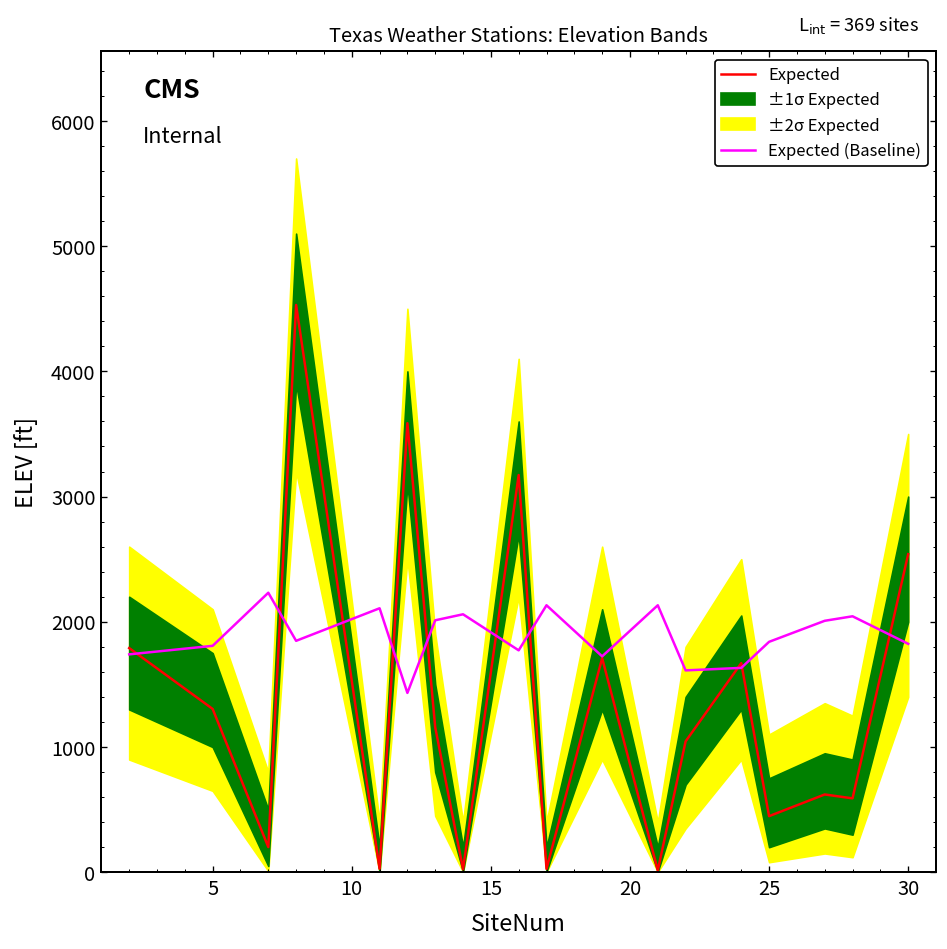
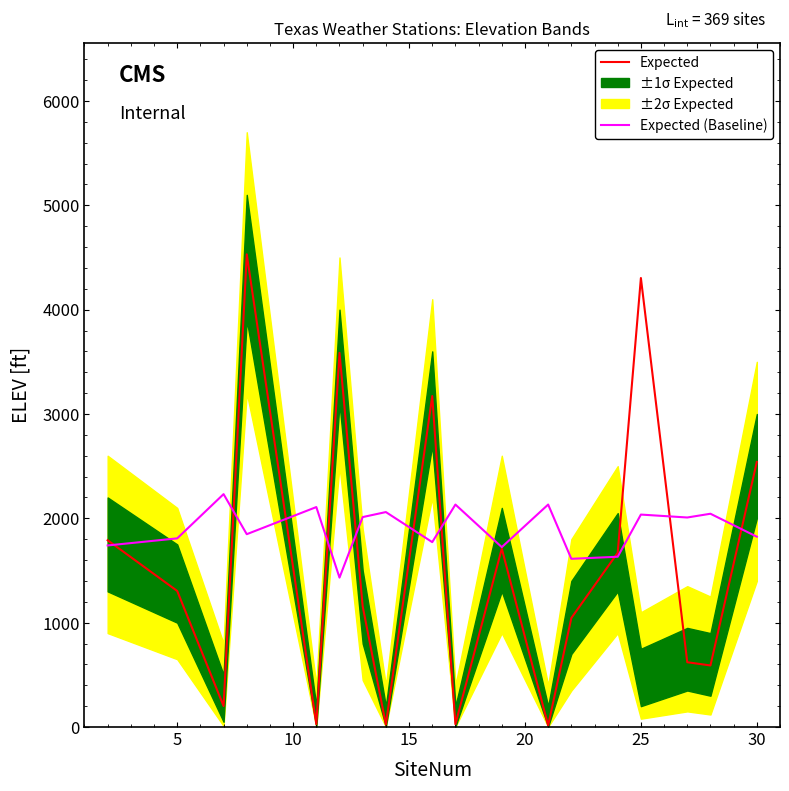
  {
    "Expected": {
      "5": 1300,
-     "25": 450,
+     "25": 4300,
      "30": 2540
    },
    "Expected (Baseline)": {
      "5": 1810,
-     "25": 1840,
+     "25": 2040,
      "30": 1820
    }
  }
